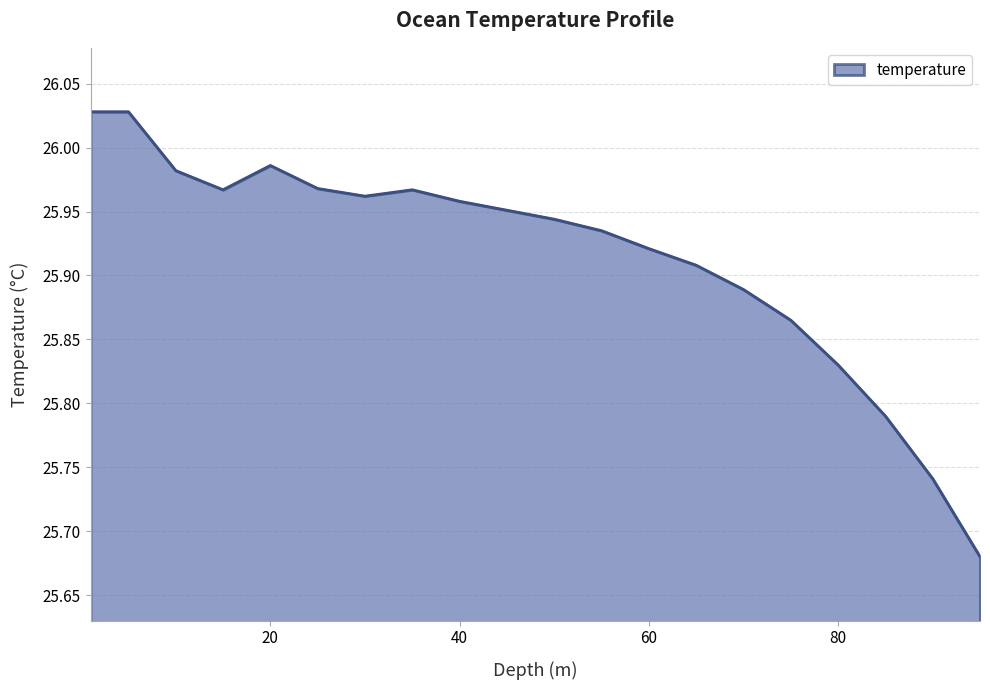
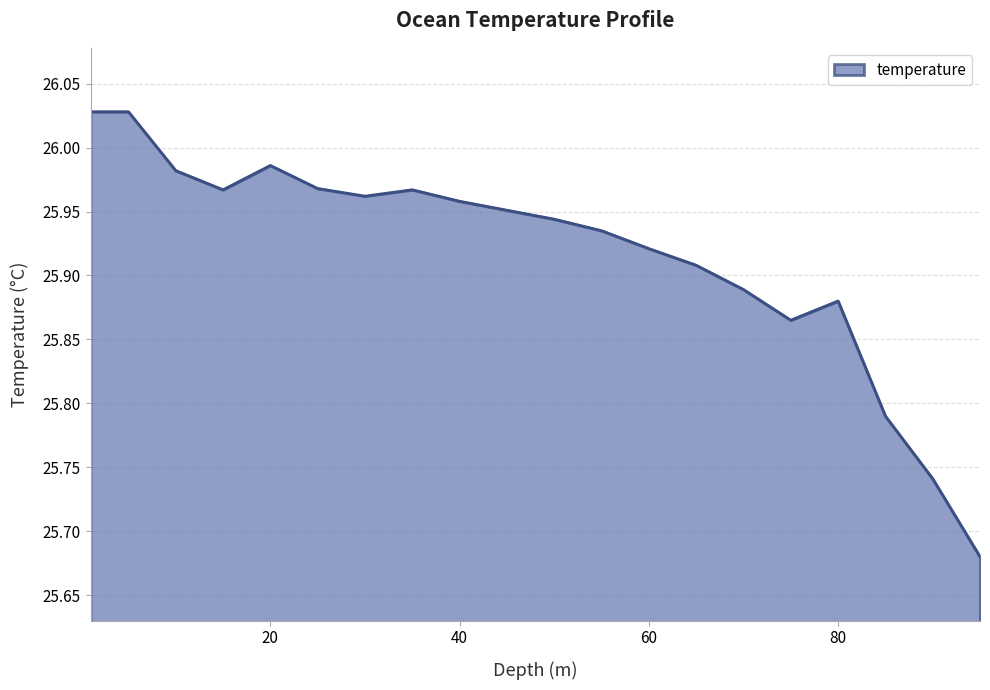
  {
    "20": 25.986,
    "40": 25.958,
    "60": 25.92,
-   "80": 25.83
+   "80": 25.88
  }
